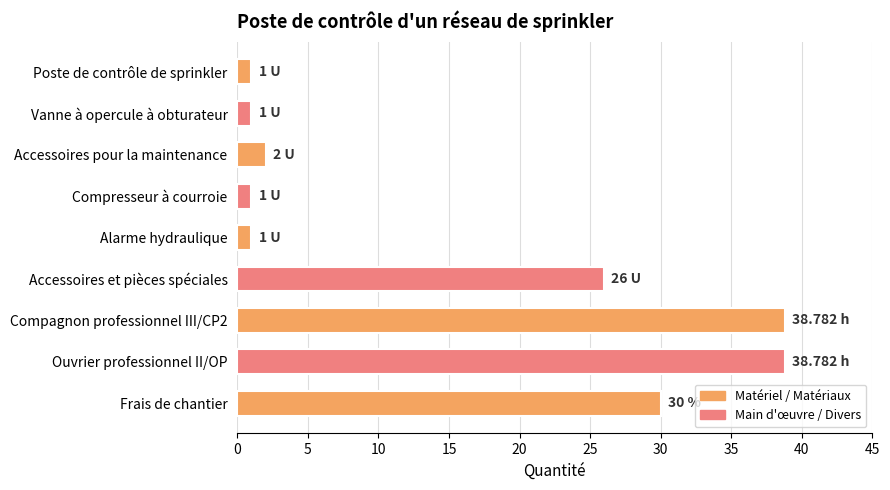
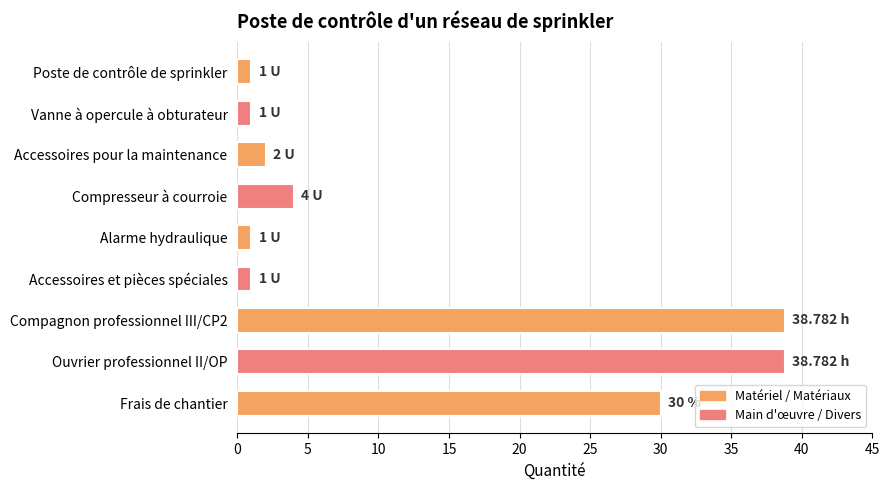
  {
    "Poste de contrôle de sprinkler": 1,
    "Vanne à opercule à obturateur": 1,
    "Accessoires pour la maintenance": 2,
-   "Compresseur à courroie": 1,
+   "Compresseur à courroie": 4,
    "Alarme hydraulique": 1,
-   "Accessoires et pièces spéciales": 26,
+   "Accessoires et pièces spéciales": 1,
    "Compagnon professionnel III/CP2": 38.782,
    "Ouvrier professionnel II/OP": 38.782
  }
